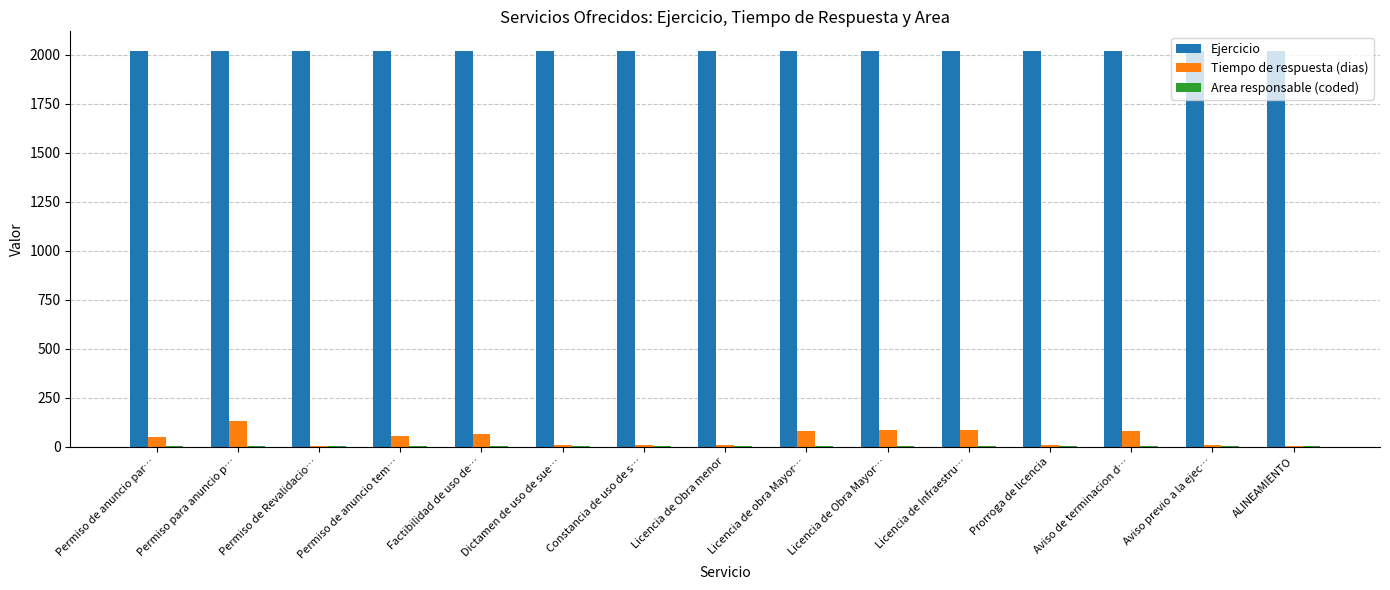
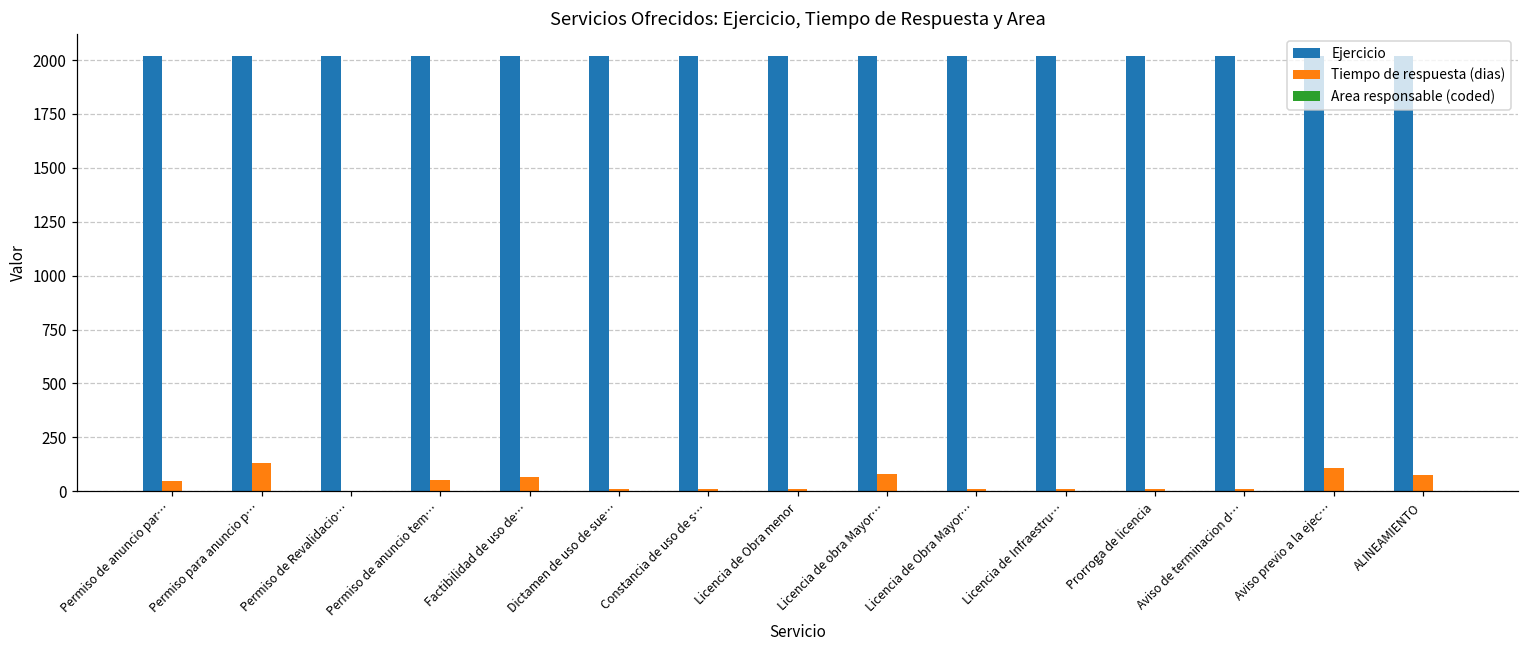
  {
    "Ejercicio": {
      "Permiso de anuncio par…": 2020,
      "Permiso para anuncio p…": 2020,
      "Permiso de Revalidacio…": 2020,
      "Permiso de anuncio tem…": 2020,
      "Factibilidad de uso de…": 2020,
      "Dictamen de uso de sue…": 2020,
      "Constancia de uso de s…": 2020,
      "Licencia de Obra menor": 2020,
      "Licencia de obra Mayor…": 2020,
      "Licencia de Obra Mayor…": 2020,
      "Licencia de Infraestru…": 2020,
      "Prorroga de licencia": 2020,
      "Aviso de terminacion d…": 2020
    },
    "Tiempo de respuesta (dias)": {
      "Permiso de anuncio par…": 50,
      "Permiso para anuncio p…": 130,
      "Permiso de anuncio tem…": 50,
      "Factibilidad de uso de…": 70,
      "Licencia de obra Mayor…": 80,
-     "Licencia de Obra Mayor…": 80,
-     "Licencia de Infraestru…": 90,
-     "Aviso de terminacion d…": 80,
-     "Aviso previo a la ejec…": 10,
-     "ALINEAMIENTO": 0
+     "Licencia de Obra Mayor…": 10,
+     "Licencia de Infraestru…": 10,
+     "Aviso de terminacion d…": 10,
+     "Aviso previo a la ejec…": 110,
+     "ALINEAMIENTO": 70
    }
  }
